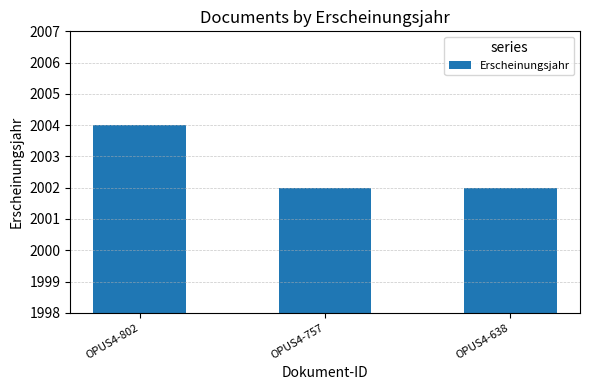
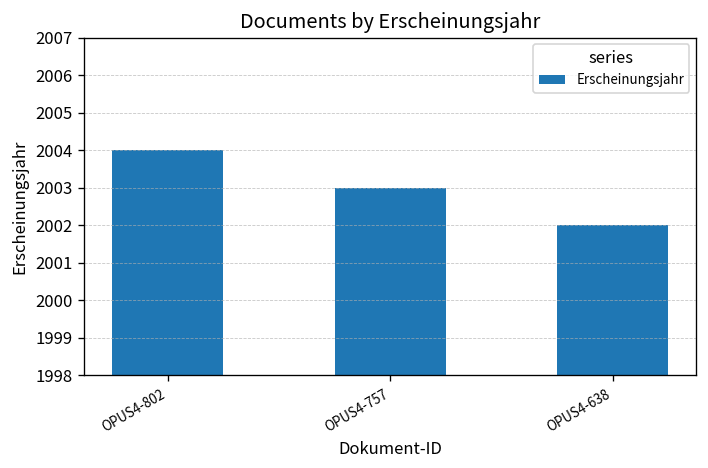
  {
    "OPUS4-802": 2004,
-   "OPUS4-757": 2002,
+   "OPUS4-757": 2003,
    "OPUS4-638": 2002
  }
